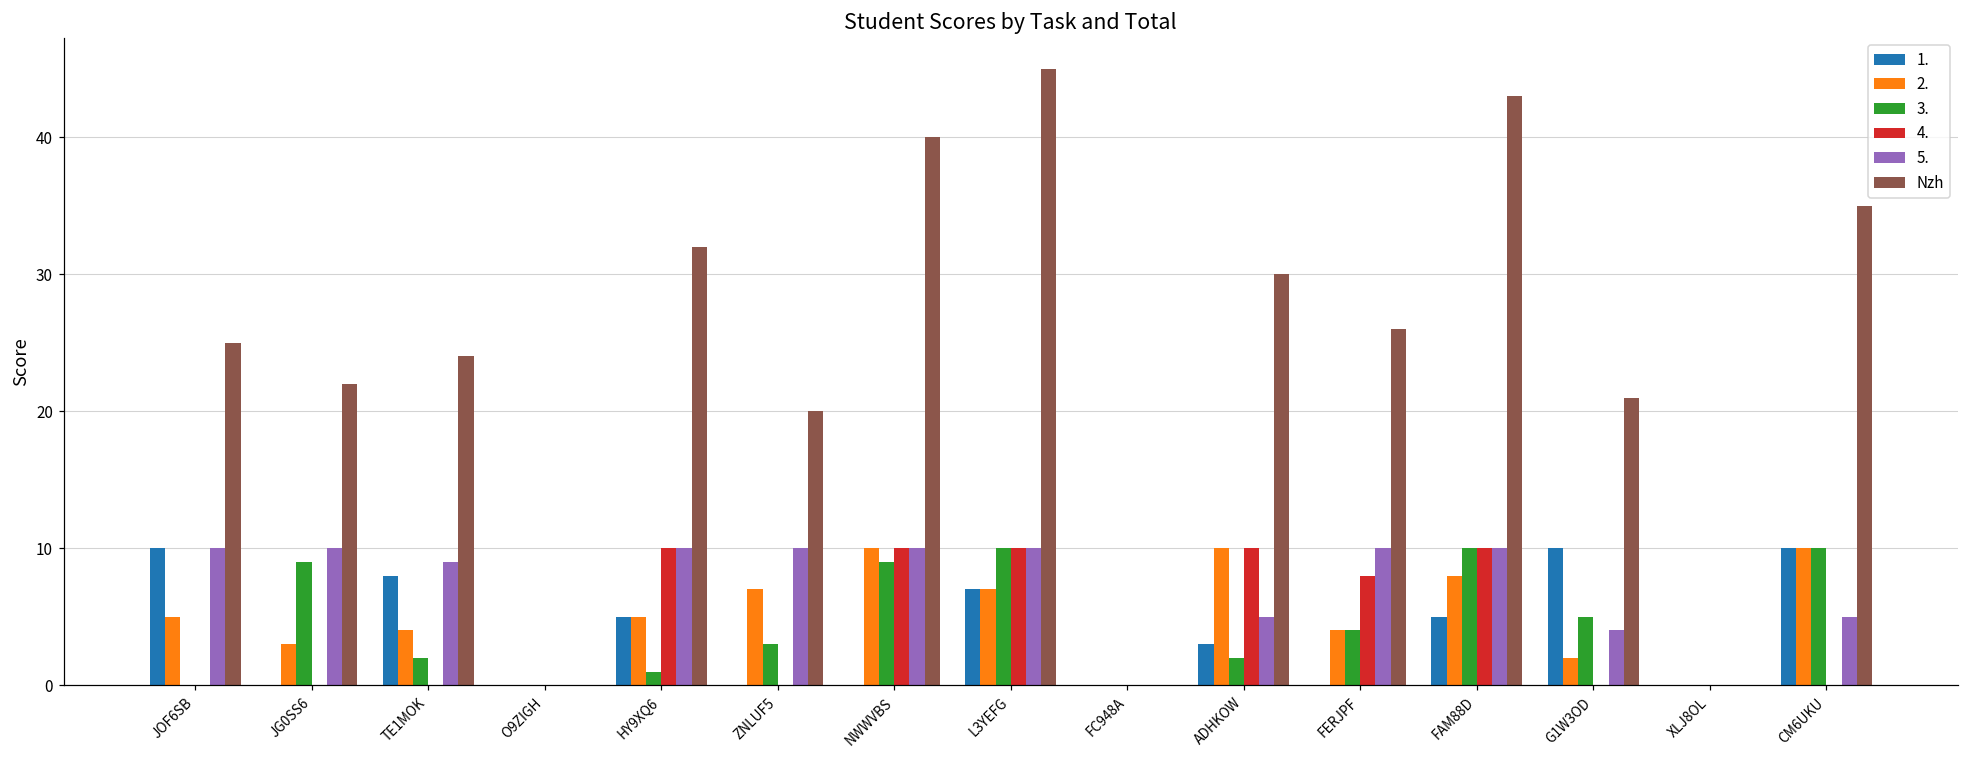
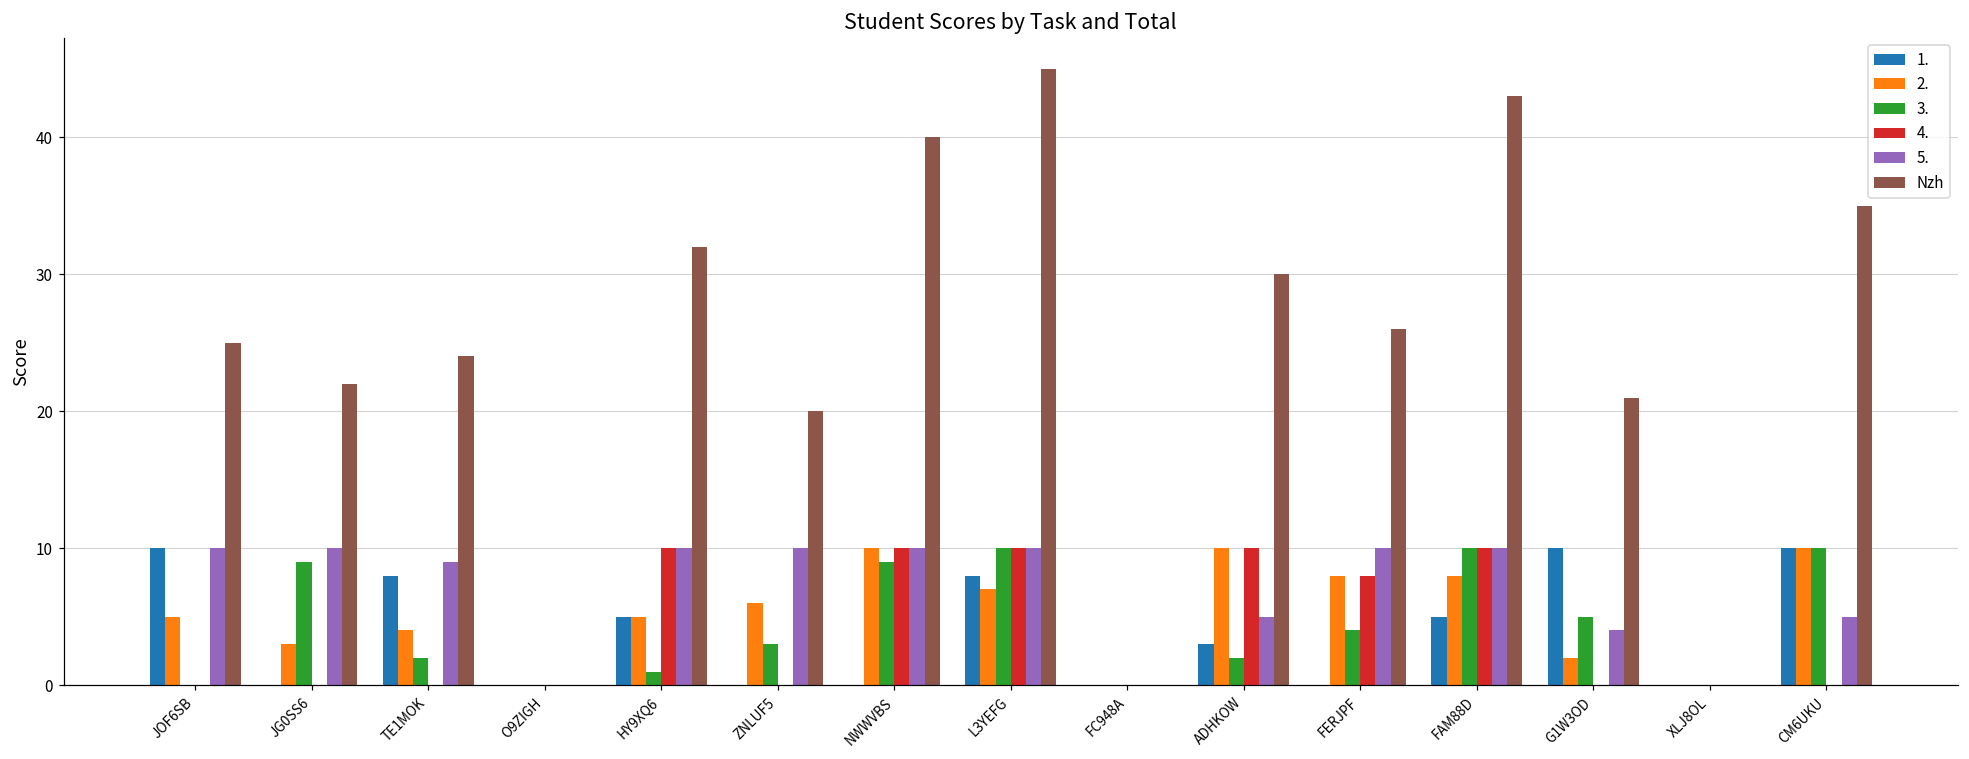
  {
    "1.": {
      "JOF6SB": 10,
      "JG0SS6": 0,
      "TE1MOK": 8,
      "O9ZIGH": 0,
      "HY9XQ6": 5,
      "ZNLUF5": 0,
      "NWWVBS": 0,
-     "L3YEFG": 7,
+     "L3YEFG": 8,
      "FC948A": 0,
      "ADHKOW": 3,
      "FERJPF": 0,
      "FAM88D": 5,
      "G1W3OD": 10,
      "XLJ8OL": 0,
      "CM6UKU": 10
    },
    "2.": {
      "JOF6SB": 5,
      "JG0SS6": 3,
      "TE1MOK": 4,
      "O9ZIGH": 0,
      "HY9XQ6": 5,
-     "ZNLUF5": 7,
+     "ZNLUF5": 6,
      "NWWVBS": 10,
      "L3YEFG": 7,
      "FC948A": 0,
      "ADHKOW": 10,
-     "FERJPF": 4,
+     "FERJPF": 8,
      "FAM88D": 8,
      "G1W3OD": 2,
      "XLJ8OL": 0,
      "CM6UKU": 10
    },
    "3.": {
      "JOF6SB": 0,
      "JG0SS6": 9,
      "TE1MOK": 2,
      "O9ZIGH": 0,
      "HY9XQ6": 1,
      "ZNLUF5": 3,
      "NWWVBS": 9,
      "L3YEFG": 10,
      "FC948A": 0,
      "ADHKOW": 2,
      "FERJPF": 4,
      "FAM88D": 10,
      "G1W3OD": 5,
      "XLJ8OL": 0,
      "CM6UKU": 10
    },
    "4.": {
      "JOF6SB": 0,
      "JG0SS6": 0,
      "TE1MOK": 0,
      "O9ZIGH": 0,
      "HY9XQ6": 10,
      "ZNLUF5": 0,
      "NWWVBS": 10,
      "L3YEFG": 10,
      "FC948A": 0,
      "ADHKOW": 10,
      "FERJPF": 8,
      "FAM88D": 10,
      "G1W3OD": 0,
      "XLJ8OL": 0,
      "CM6UKU": 0
    },
    "5.": {
      "JOF6SB": 10,
      "JG0SS6": 10,
      "TE1MOK": 9,
      "O9ZIGH": 0,
      "HY9XQ6": 10,
      "ZNLUF5": 10,
      "NWWVBS": 10,
      "L3YEFG": 10,
      "FC948A": 0,
      "ADHKOW": 5,
      "FERJPF": 10,
      "FAM88D": 10,
      "G1W3OD": 4,
      "XLJ8OL": 0,
      "CM6UKU": 5
    },
    "Nzh": {
      "JOF6SB": 25,
      "JG0SS6": 22,
      "TE1MOK": 24,
      "O9ZIGH": 0,
      "HY9XQ6": 32,
      "ZNLUF5": 20,
      "NWWVBS": 40,
      "L3YEFG": 45,
      "FC948A": 0,
      "ADHKOW": 30,
      "FERJPF": 26,
      "FAM88D": 43,
      "G1W3OD": 21,
      "XLJ8OL": 0,
      "CM6UKU": 35
    }
  }
